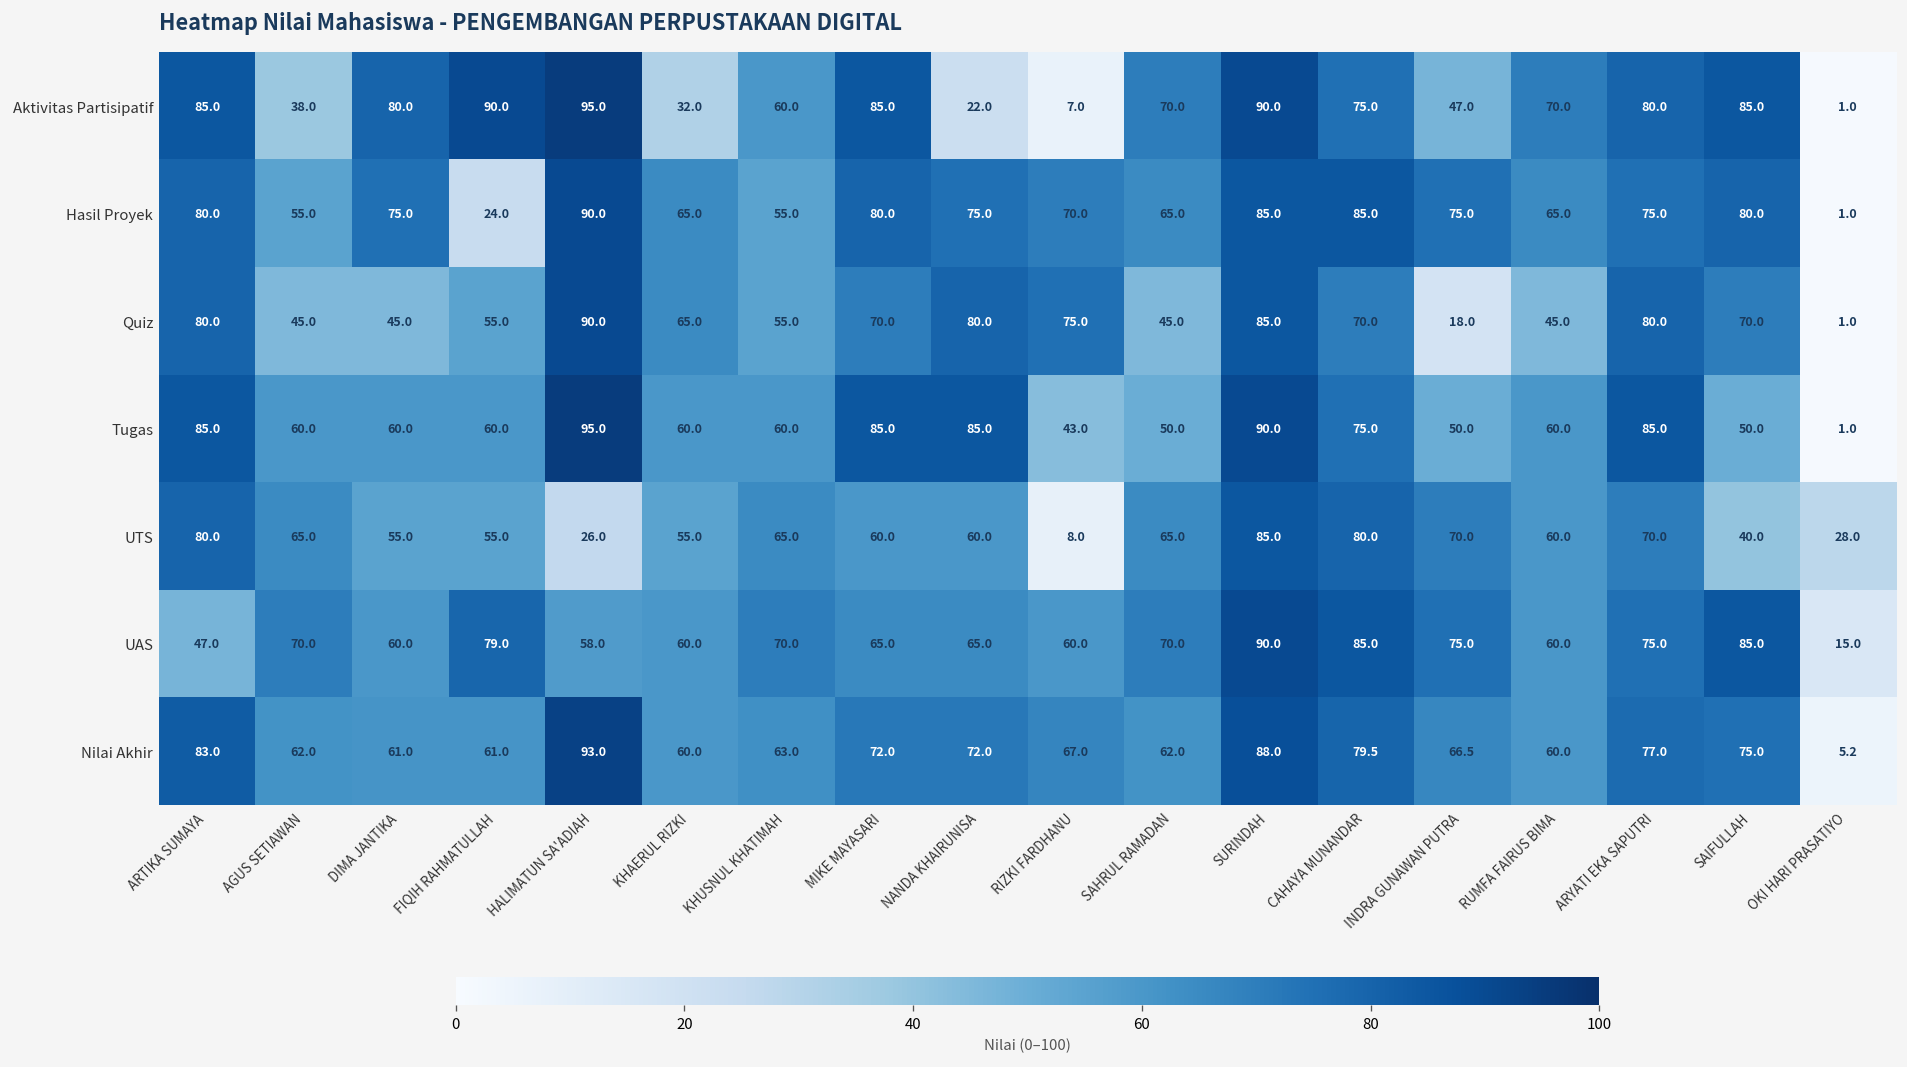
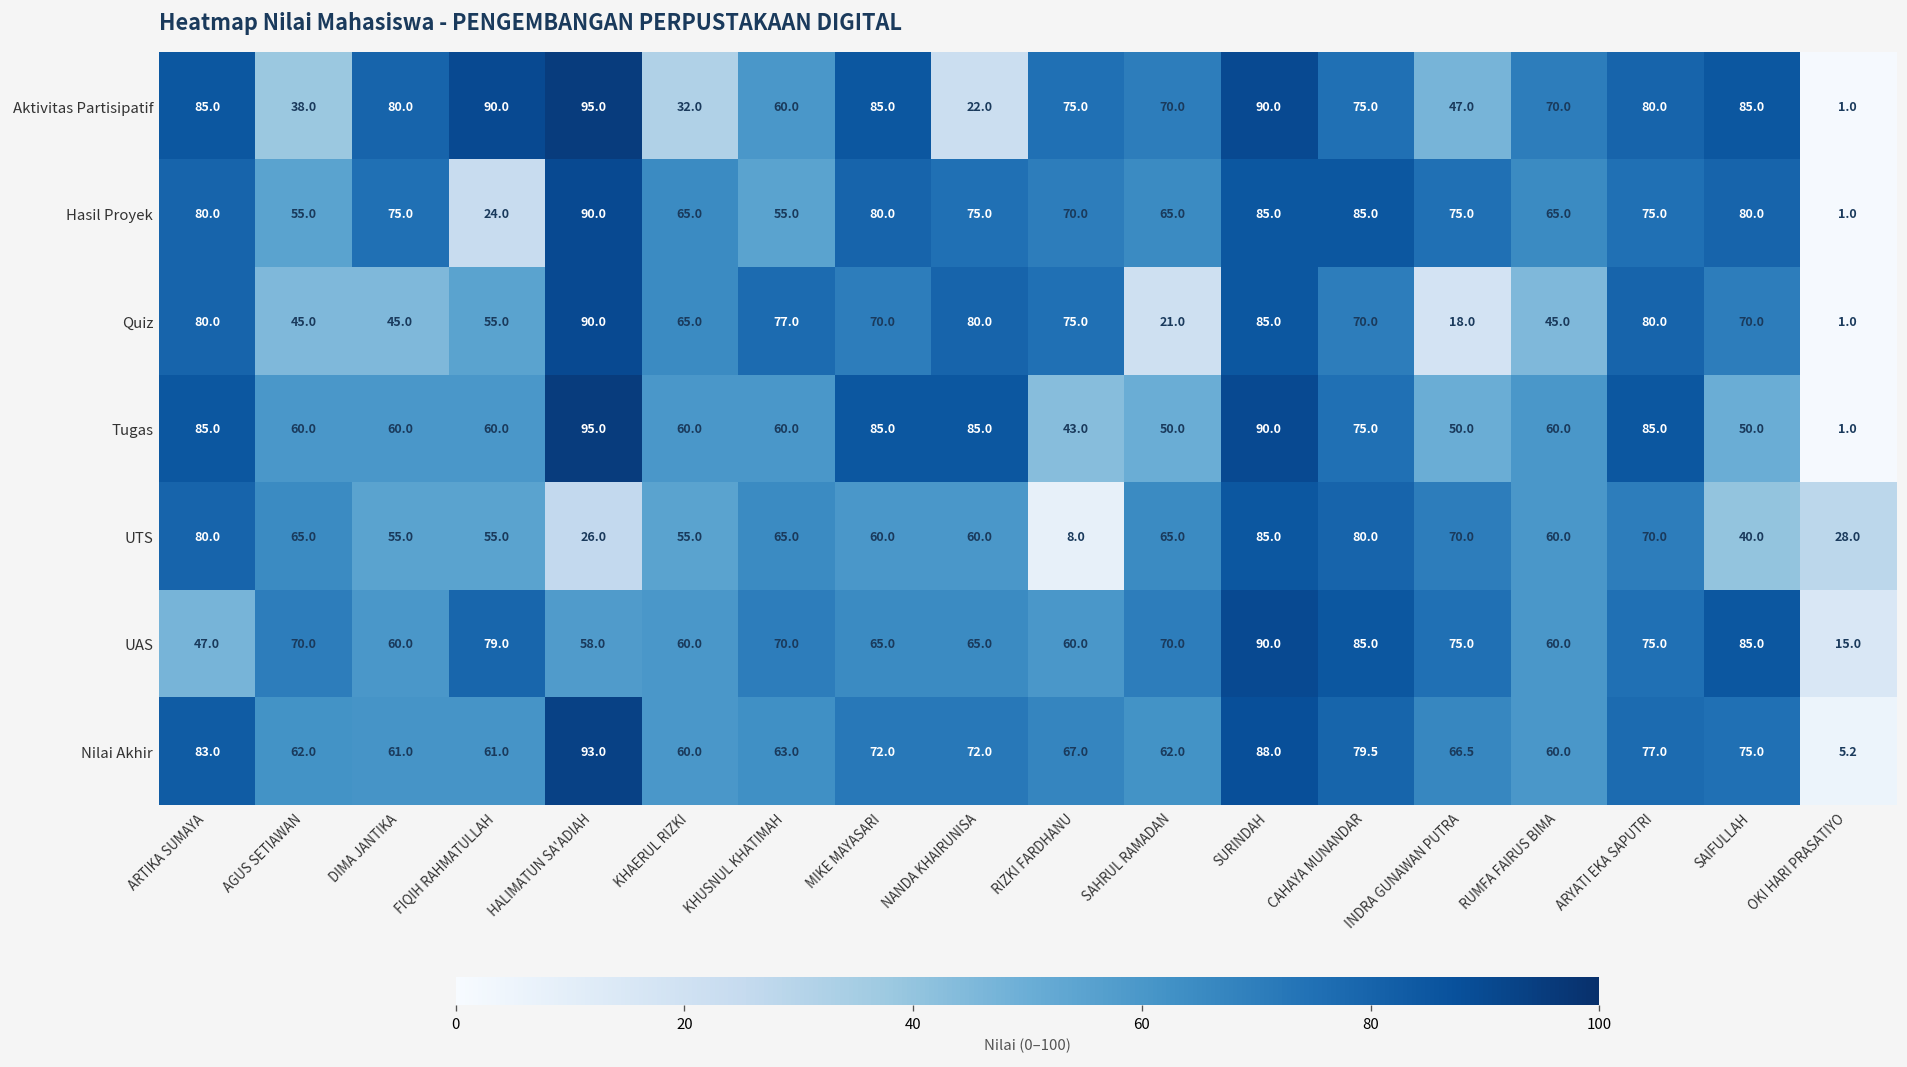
  {
    "Aktivitas Partisipatif": {
      "ARTIKA SUMAYA": 85.0,
      "AGUS SETIAWAN": 38.0,
      "DIMA JANTIKA": 80.0,
      "FIQIH RAHMATULLAH": 90.0,
      "HALIMATUN SA'ADIAH": 95.0,
      "KHAERUL RIZKI": 32.0,
      "KHUSNUL KHATIMAH": 60.0,
      "MIKE MAYASARI": 85.0,
      "NANDA KHAIRUNISA": 22.0,
-     "RIZKI FARDHANU": 7.0,
+     "RIZKI FARDHANU": 75.0,
      "SAHRUL RAMADAN": 70.0,
      "SURINDAH": 90.0,
      "CAHAYA MUNANDAR": 75.0,
      "INDRA GUNAWAN PUTRA": 47.0,
      "RUMFA FAIRUS BIMA": 70.0,
      "ARYATI EKA SAPUTRI": 80.0,
      "SAIFULLAH": 85.0,
      "OKI HARI PRASATIYO": 1.0
    },
    "Hasil Proyek": {
      "ARTIKA SUMAYA": 80.0,
      "AGUS SETIAWAN": 55.0,
      "DIMA JANTIKA": 75.0,
      "FIQIH RAHMATULLAH": 24.0,
      "HALIMATUN SA'ADIAH": 90.0,
      "KHAERUL RIZKI": 65.0,
      "KHUSNUL KHATIMAH": 55.0,
      "MIKE MAYASARI": 80.0,
      "NANDA KHAIRUNISA": 75.0,
      "RIZKI FARDHANU": 70.0,
      "SAHRUL RAMADAN": 65.0,
      "SURINDAH": 85.0,
      "CAHAYA MUNANDAR": 85.0,
      "INDRA GUNAWAN PUTRA": 75.0,
      "RUMFA FAIRUS BIMA": 65.0,
      "ARYATI EKA SAPUTRI": 75.0,
      "SAIFULLAH": 80.0,
      "OKI HARI PRASATIYO": 1.0
    },
    "Quiz": {
      "ARTIKA SUMAYA": 80.0,
      "AGUS SETIAWAN": 45.0,
      "DIMA JANTIKA": 45.0,
      "FIQIH RAHMATULLAH": 55.0,
      "HALIMATUN SA'ADIAH": 90.0,
      "KHAERUL RIZKI": 65.0,
-     "KHUSNUL KHATIMAH": 55.0,
+     "KHUSNUL KHATIMAH": 77.0,
      "MIKE MAYASARI": 70.0,
      "NANDA KHAIRUNISA": 80.0,
      "RIZKI FARDHANU": 75.0,
-     "SAHRUL RAMADAN": 45.0,
+     "SAHRUL RAMADAN": 21.0,
      "SURINDAH": 85.0,
      "CAHAYA MUNANDAR": 70.0,
      "INDRA GUNAWAN PUTRA": 18.0,
      "RUMFA FAIRUS BIMA": 45.0,
      "ARYATI EKA SAPUTRI": 80.0,
      "SAIFULLAH": 70.0,
      "OKI HARI PRASATIYO": 1.0
    },
    "Tugas": {
      "ARTIKA SUMAYA": 85.0,
      "AGUS SETIAWAN": 60.0,
      "DIMA JANTIKA": 60.0,
      "FIQIH RAHMATULLAH": 60.0,
      "HALIMATUN SA'ADIAH": 95.0,
      "KHAERUL RIZKI": 60.0,
      "KHUSNUL KHATIMAH": 60.0,
      "MIKE MAYASARI": 85.0,
      "NANDA KHAIRUNISA": 85.0,
      "RIZKI FARDHANU": 43.0,
      "SAHRUL RAMADAN": 50.0,
      "SURINDAH": 90.0,
      "CAHAYA MUNANDAR": 75.0,
      "INDRA GUNAWAN PUTRA": 50.0,
      "RUMFA FAIRUS BIMA": 60.0,
      "ARYATI EKA SAPUTRI": 85.0,
      "SAIFULLAH": 50.0,
      "OKI HARI PRASATIYO": 1.0
    },
    "UTS": {
      "ARTIKA SUMAYA": 80.0,
      "AGUS SETIAWAN": 65.0,
      "DIMA JANTIKA": 55.0,
      "FIQIH RAHMATULLAH": 55.0,
      "HALIMATUN SA'ADIAH": 26.0,
      "KHAERUL RIZKI": 55.0,
      "KHUSNUL KHATIMAH": 65.0,
      "MIKE MAYASARI": 60.0,
      "NANDA KHAIRUNISA": 60.0,
      "RIZKI FARDHANU": 8.0,
      "SAHRUL RAMADAN": 65.0,
      "SURINDAH": 85.0,
      "CAHAYA MUNANDAR": 80.0,
      "INDRA GUNAWAN PUTRA": 70.0,
      "RUMFA FAIRUS BIMA": 60.0,
      "ARYATI EKA SAPUTRI": 70.0,
      "SAIFULLAH": 40.0,
      "OKI HARI PRASATIYO": 28.0
    },
    "UAS": {
      "ARTIKA SUMAYA": 47.0,
      "AGUS SETIAWAN": 70.0,
      "DIMA JANTIKA": 60.0,
      "FIQIH RAHMATULLAH": 79.0,
      "HALIMATUN SA'ADIAH": 58.0,
      "KHAERUL RIZKI": 60.0,
      "KHUSNUL KHATIMAH": 70.0,
      "MIKE MAYASARI": 65.0,
      "NANDA KHAIRUNISA": 65.0,
      "RIZKI FARDHANU": 60.0,
      "SAHRUL RAMADAN": 70.0,
      "SURINDAH": 90.0,
      "CAHAYA MUNANDAR": 85.0,
      "INDRA GUNAWAN PUTRA": 75.0,
      "RUMFA FAIRUS BIMA": 60.0,
      "ARYATI EKA SAPUTRI": 75.0,
      "SAIFULLAH": 85.0,
      "OKI HARI PRASATIYO": 15.0
    },
    "Nilai Akhir": {
      "ARTIKA SUMAYA": 83.0,
      "AGUS SETIAWAN": 62.0,
      "DIMA JANTIKA": 61.0,
      "FIQIH RAHMATULLAH": 61.0,
      "HALIMATUN SA'ADIAH": 93.0,
      "KHAERUL RIZKI": 60.0,
      "KHUSNUL KHATIMAH": 63.0,
      "MIKE MAYASARI": 72.0,
      "NANDA KHAIRUNISA": 72.0,
      "RIZKI FARDHANU": 67.0,
      "SAHRUL RAMADAN": 62.0,
      "SURINDAH": 88.0,
      "CAHAYA MUNANDAR": 79.5,
      "INDRA GUNAWAN PUTRA": 66.5,
      "RUMFA FAIRUS BIMA": 60.0,
      "ARYATI EKA SAPUTRI": 77.0,
      "SAIFULLAH": 75.0,
      "OKI HARI PRASATIYO": 5.2
    }
  }
